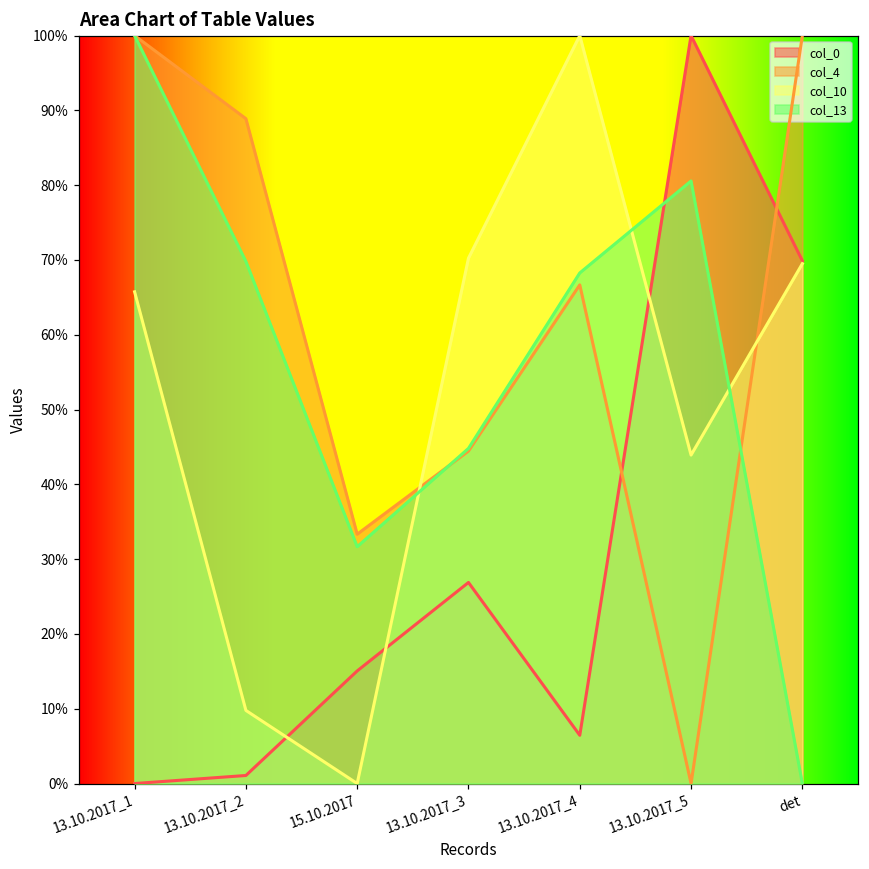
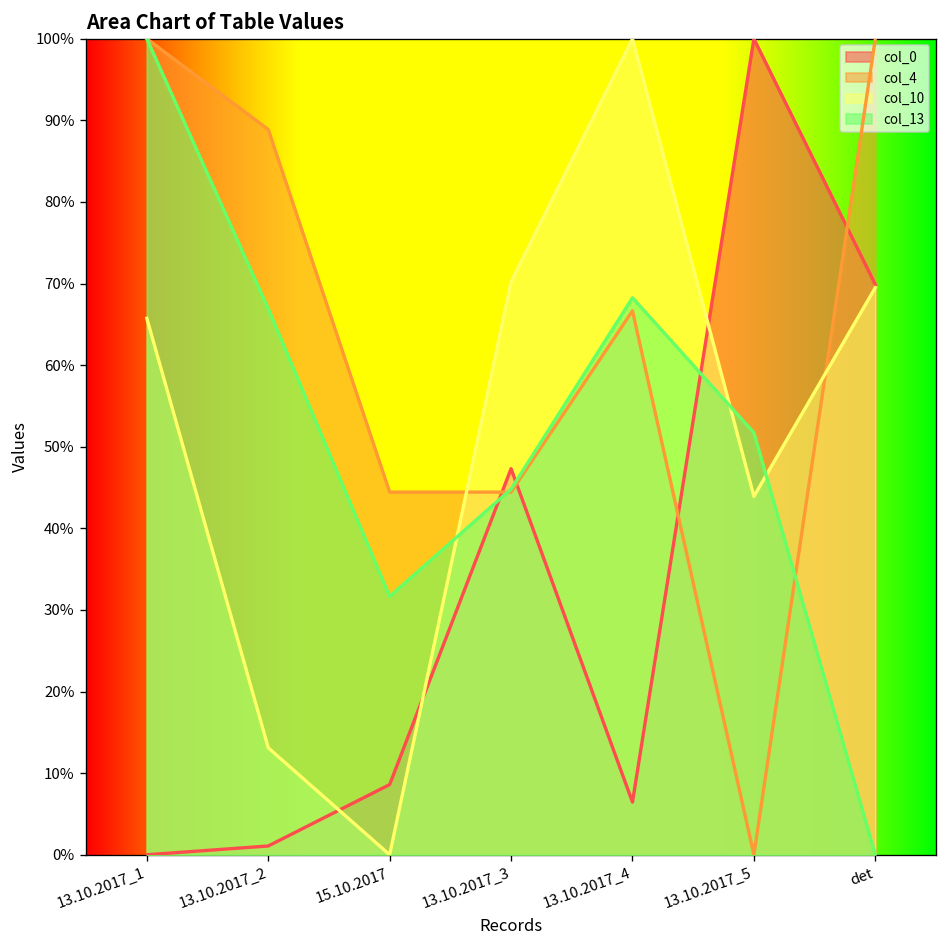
  {
    "col_0": {
      "13.10.2017_1": "0%",
      "13.10.2017_2": "1%",
-     "15.10.2017": "15%",
-     "13.10.2017_3": "27%",
+     "15.10.2017": "9%",
+     "13.10.2017_3": "47%",
      "13.10.2017_4": "6%",
      "13.10.2017_5": "100%",
      "det": "70%"
    },
    "col_4": {
      "13.10.2017_2": "89%",
-     "15.10.2017": "33%",
+     "15.10.2017": "44%",
      "13.10.2017_4": "67%",
      "13.10.2017_5": "0%",
      "det": "100%"
    },
    "col_10": {
      "13.10.2017_1": "66%",
-     "13.10.2017_2": "10%",
+     "13.10.2017_2": "13%",
      "15.10.2017": "0%",
      "13.10.2017_3": "70%",
      "13.10.2017_4": "100%",
      "13.10.2017_5": "44%",
      "det": "69%"
    },
    "col_13": {
-     "13.10.2017_2": "70%",
+     "13.10.2017_2": "67%",
      "15.10.2017": "32%",
      "13.10.2017_4": "68%",
-     "13.10.2017_5": "81%",
+     "13.10.2017_5": "52%",
      "det": "0%"
    }
  }
